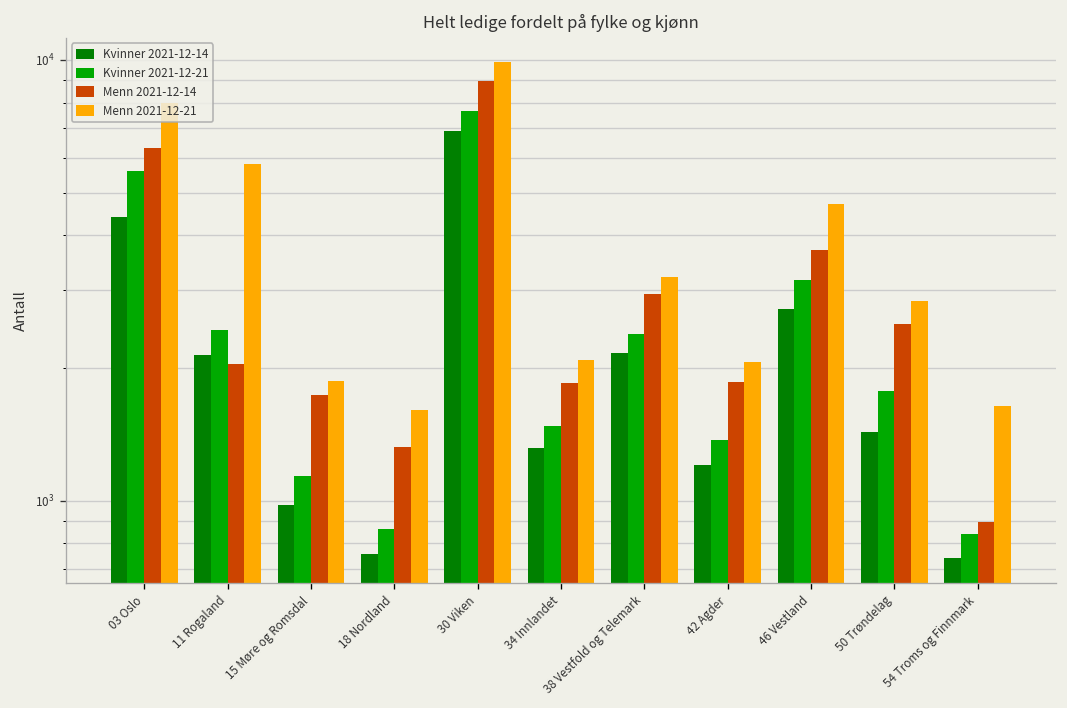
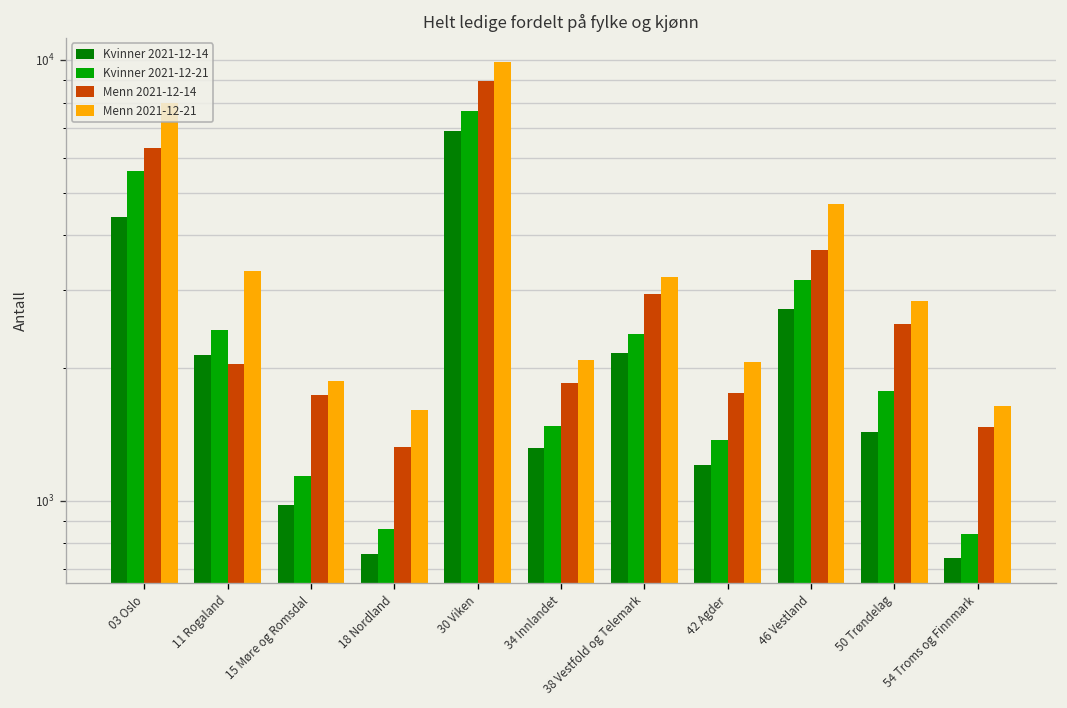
  {
    "Menn 2021-12-14": {
      "03 Oslo": 6300,
      "11 Rogaland": 2000,
      "15 Møre og Romsdal": 1700,
      "18 Nordland": 1330,
      "30 Viken": 9000,
      "34 Innlandet": 1900,
      "38 Vestfold og Telemark": 2900,
-     "42 Agder": 1900,
+     "42 Agder": 1800,
      "46 Vestland": 3700,
      "50 Trøndelag": 2500,
-     "54 Troms og Finnmark": 890
+     "54 Troms og Finnmark": 1470
    },
    "Menn 2021-12-21": {
-     "11 Rogaland": 5800,
+     "11 Rogaland": 3300,
      "15 Møre og Romsdal": 1900,
      "18 Nordland": 1600,
      "30 Viken": 9900,
      "34 Innlandet": 2100,
      "38 Vestfold og Telemark": 3200,
      "42 Agder": 2100,
      "46 Vestland": 4700,
      "50 Trøndelag": 2800,
      "54 Troms og Finnmark": 1600
    }
  }
